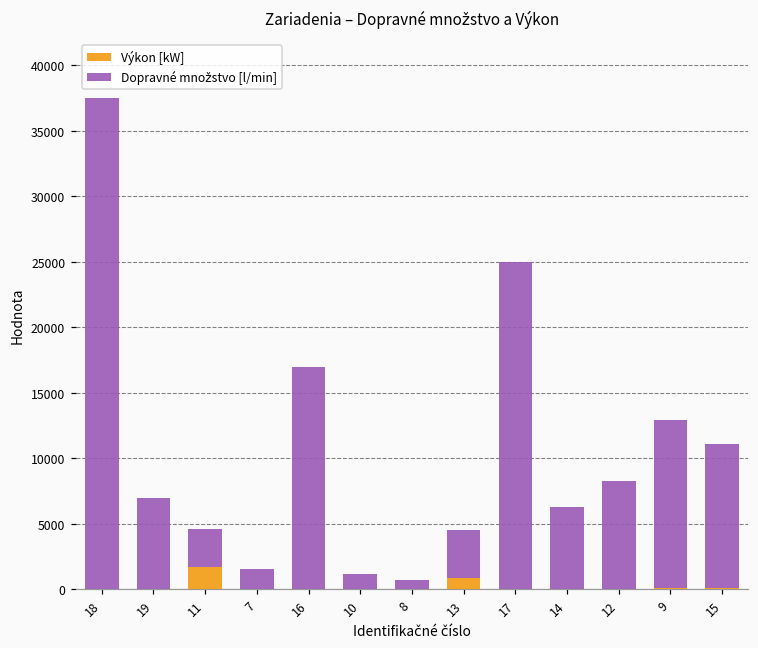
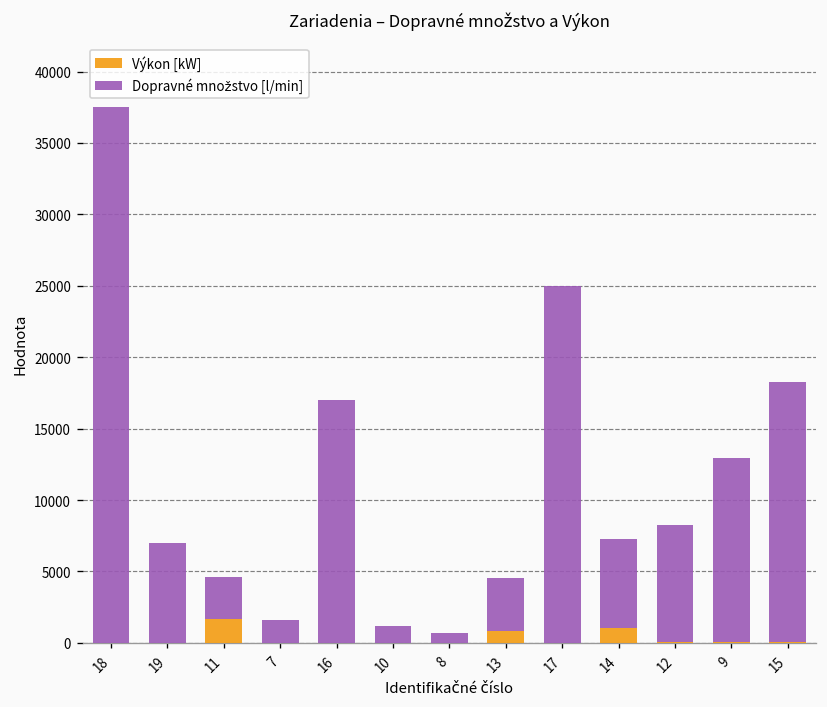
  {
    "Výkon [kW]": {
      "18": 0,
      "19": 0,
      "11": 1700,
      "16": 0,
      "13": 800,
      "17": 0,
-     "14": 0
+     "14": 1000
    },
    "Dopravné množstvo [l/min]": {
      "18": 37500,
      "19": 7000,
      "11": 2900,
      "7": 1600,
      "16": 17000,
      "10": 1200,
      "8": 700,
      "13": 3700,
      "17": 25000,
      "14": 6200,
      "12": 8200,
      "9": 12900,
-     "15": 11000
+     "15": 18200
    }
  }
